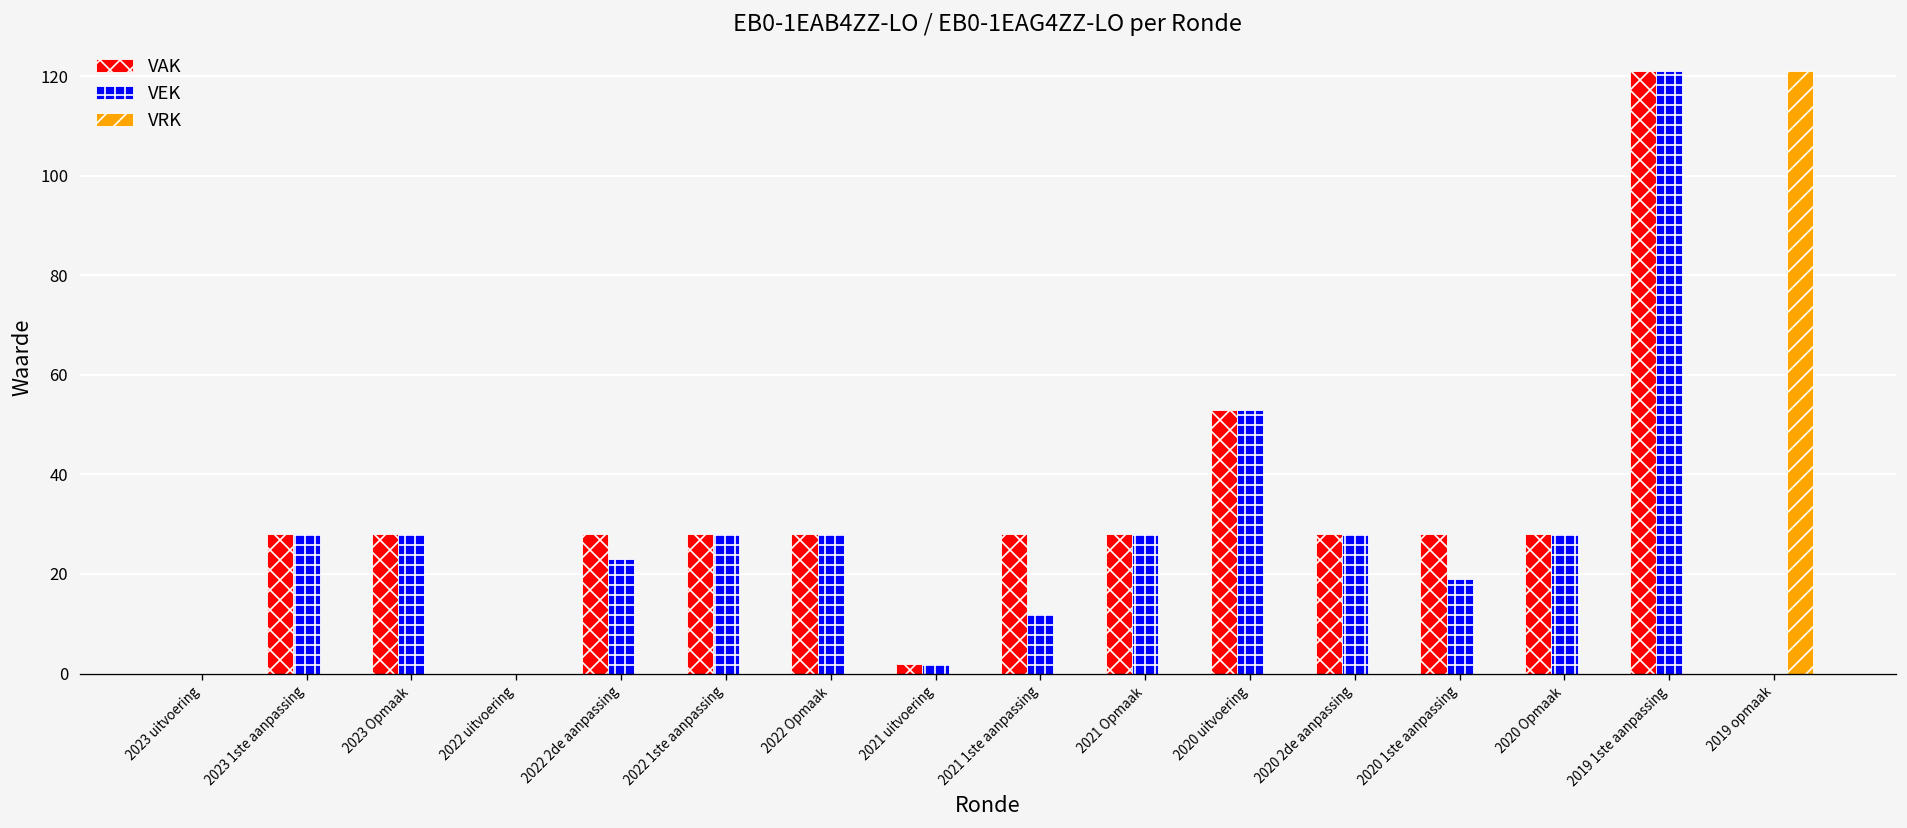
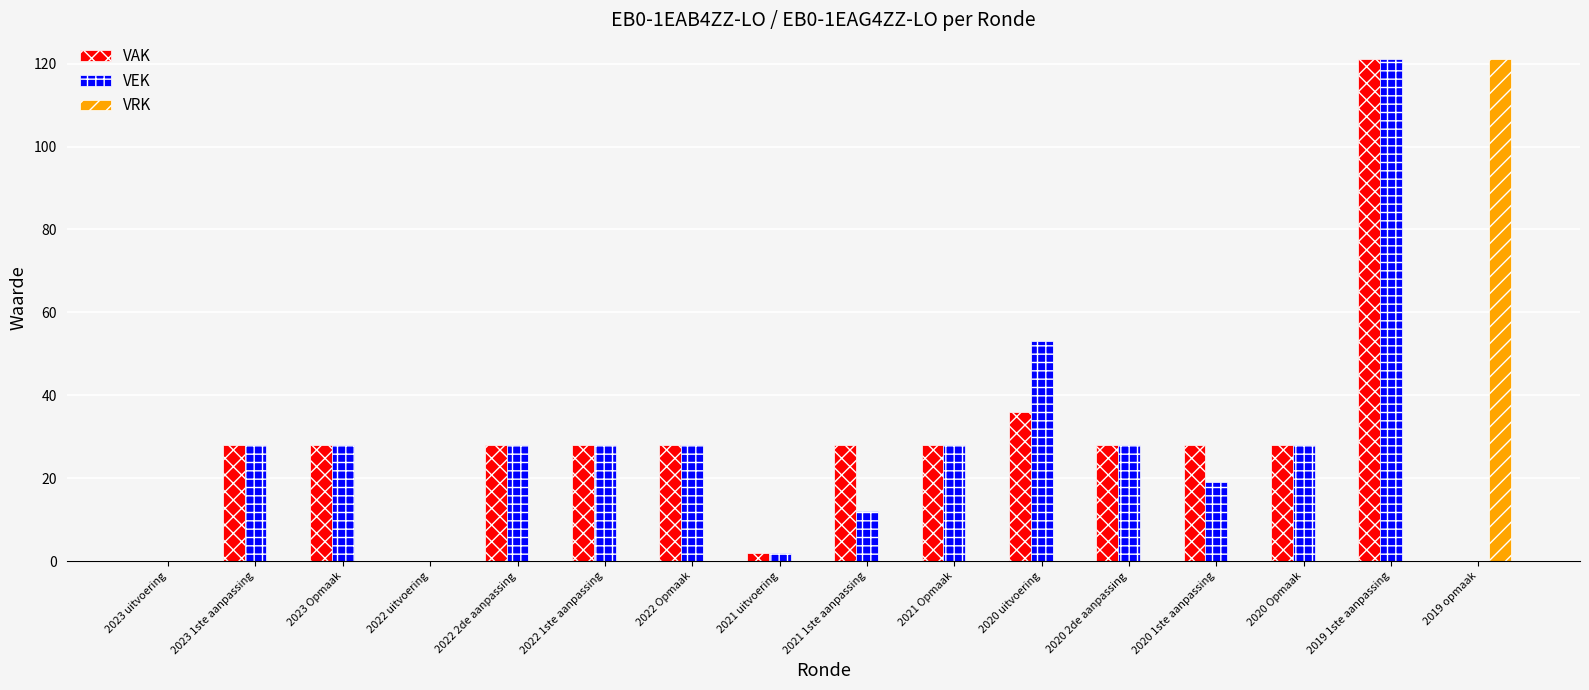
  {
    "VAK": {
      "2023 uitvoering": 0,
      "2023 1ste aanpassing": 28,
      "2023 Opmaak": 28,
      "2022 uitvoering": 0,
      "2022 2de aanpassing": 28,
      "2022 1ste aanpassing": 28,
      "2022 Opmaak": 28,
      "2021 uitvoering": 2,
      "2021 1ste aanpassing": 28,
      "2021 Opmaak": 28,
-     "2020 uitvoering": 53,
+     "2020 uitvoering": 36,
      "2020 2de aanpassing": 28,
      "2020 1ste aanpassing": 28,
      "2020 Opmaak": 28,
      "2019 1ste aanpassing": 121,
      "2019 opmaak": 0
    },
    "VEK": {
      "2023 uitvoering": 0,
      "2023 1ste aanpassing": 28,
      "2023 Opmaak": 28,
      "2022 uitvoering": 0,
-     "2022 2de aanpassing": 23,
+     "2022 2de aanpassing": 28,
      "2022 1ste aanpassing": 28,
      "2022 Opmaak": 28,
      "2021 uitvoering": 2,
      "2021 1ste aanpassing": 12,
      "2021 Opmaak": 28,
      "2020 uitvoering": 53,
      "2020 2de aanpassing": 28,
      "2020 1ste aanpassing": 19,
      "2020 Opmaak": 28,
      "2019 1ste aanpassing": 121,
      "2019 opmaak": 0
    },
    "VRK": {
      "2023 uitvoering": 0,
      "2023 1ste aanpassing": 0,
      "2023 Opmaak": 0,
      "2022 uitvoering": 0,
      "2022 2de aanpassing": 0,
      "2022 1ste aanpassing": 0,
      "2022 Opmaak": 0,
      "2021 uitvoering": 0,
      "2021 1ste aanpassing": 0,
      "2021 Opmaak": 0,
      "2020 uitvoering": 0,
      "2020 2de aanpassing": 0,
      "2020 1ste aanpassing": 0,
      "2020 Opmaak": 0,
      "2019 1ste aanpassing": 0,
      "2019 opmaak": 121
    }
  }
